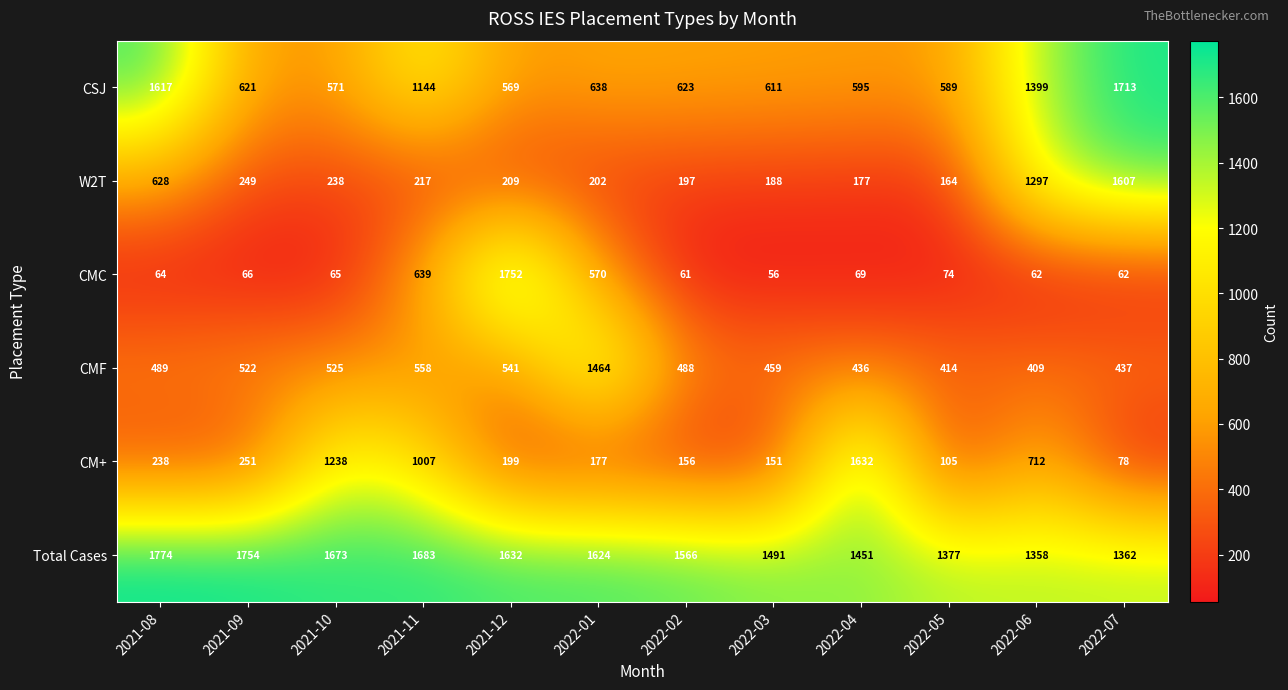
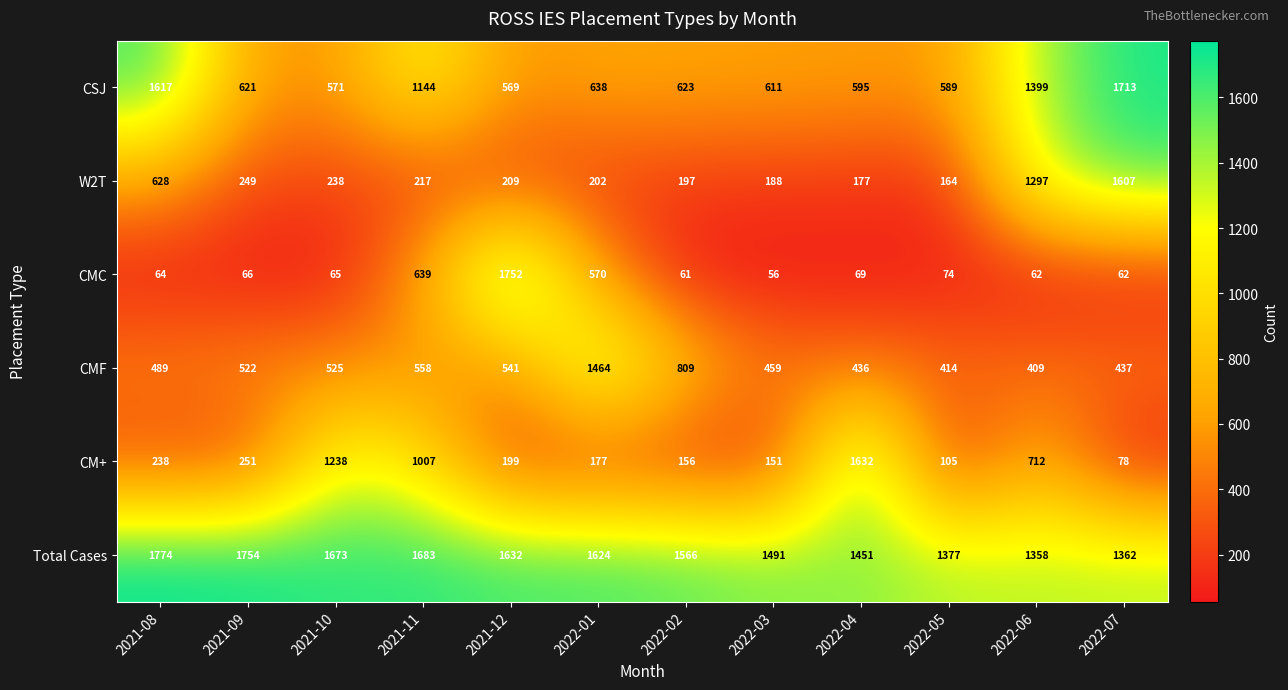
  {
    "CSJ": {
      "2021-08": 1617,
      "2021-09": 621,
      "2021-10": 571,
      "2021-11": 1144,
      "2021-12": 569,
      "2022-01": 638,
      "2022-02": 623,
      "2022-03": 611,
      "2022-04": 595,
      "2022-05": 589,
      "2022-06": 1399,
      "2022-07": 1713
    },
    "W2T": {
      "2021-08": 628,
      "2021-09": 249,
      "2021-10": 238,
      "2021-11": 217,
      "2021-12": 209,
      "2022-01": 202,
      "2022-02": 197,
      "2022-03": 188,
      "2022-04": 177,
      "2022-05": 164,
      "2022-06": 1297,
      "2022-07": 1607
    },
    "CMC": {
      "2021-08": 64,
      "2021-09": 66,
      "2021-10": 65,
      "2021-11": 639,
      "2021-12": 1752,
      "2022-01": 570,
      "2022-02": 61,
      "2022-03": 56,
      "2022-04": 69,
      "2022-05": 74,
      "2022-06": 62,
      "2022-07": 62
    },
    "CMF": {
      "2021-08": 489,
      "2021-09": 522,
      "2021-10": 525,
      "2021-11": 558,
      "2021-12": 541,
      "2022-01": 1464,
-     "2022-02": 488,
+     "2022-02": 809,
      "2022-03": 459,
      "2022-04": 436,
      "2022-05": 414,
      "2022-06": 409,
      "2022-07": 437
    },
    "CM+": {
      "2021-08": 238,
      "2021-09": 251,
      "2021-10": 1238,
      "2021-11": 1007,
      "2021-12": 199,
      "2022-01": 177,
      "2022-02": 156,
      "2022-03": 151,
      "2022-04": 1632,
      "2022-05": 105,
      "2022-06": 712,
      "2022-07": 78
    },
    "Total Cases": {
      "2021-08": 1774,
      "2021-09": 1754,
      "2021-10": 1673,
      "2021-11": 1683,
      "2021-12": 1632,
      "2022-01": 1624,
      "2022-02": 1566,
      "2022-03": 1491,
      "2022-04": 1451,
      "2022-05": 1377,
      "2022-06": 1358,
      "2022-07": 1362
    }
  }
